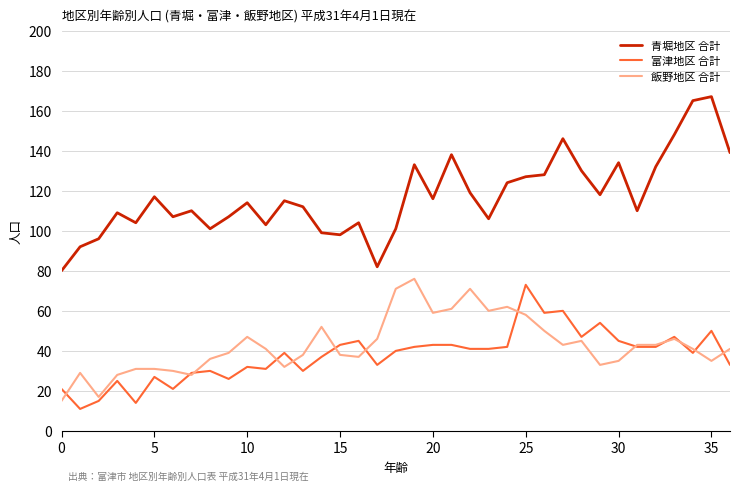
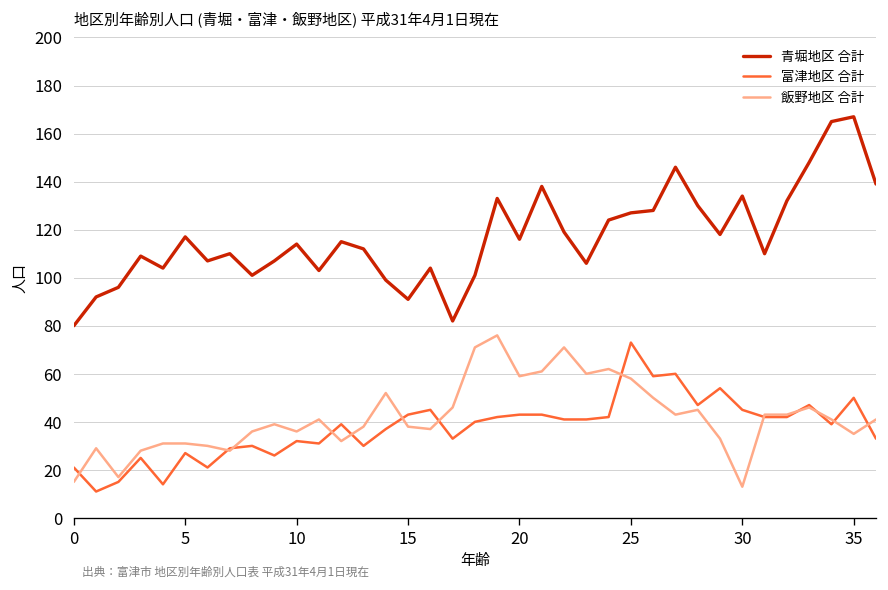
  {
    "青堀地区 合計": {
      "0": 80,
      "5": 117,
      "10": 114,
-     "15": 98,
+     "15": 91,
      "20": 116,
      "25": 127,
      "30": 134,
      "35": 167
    },
    "富津地区 合計": {
      "0": 21,
      "5": 27,
      "10": 32,
      "15": 43,
      "20": 43,
      "25": 73,
      "30": 45,
      "35": 50
    },
    "飯野地区 合計": {
      "0": 15,
      "5": 31,
-     "10": 47,
+     "10": 36,
      "15": 38,
      "20": 59,
      "25": 58,
-     "30": 35,
+     "30": 13,
      "35": 35
    }
  }
